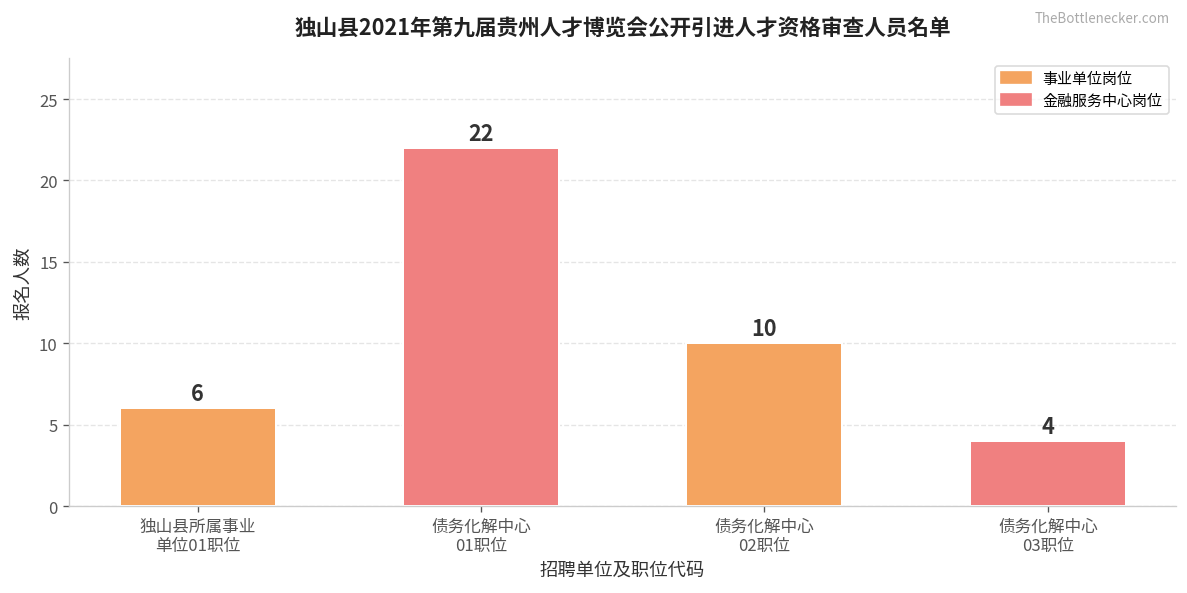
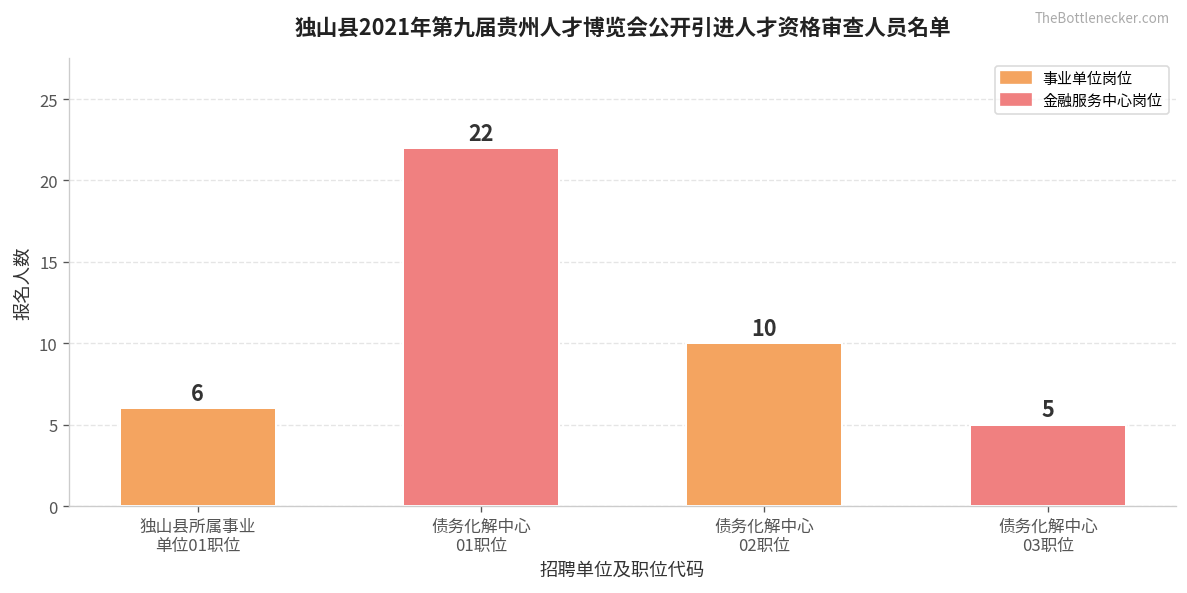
  {
    "独山县所属事业 单位01职位": 6,
    "债务化解中心 01职位": 22,
    "债务化解中心 02职位": 10,
-   "债务化解中心 03职位": 4
+   "债务化解中心 03职位": 5
  }
